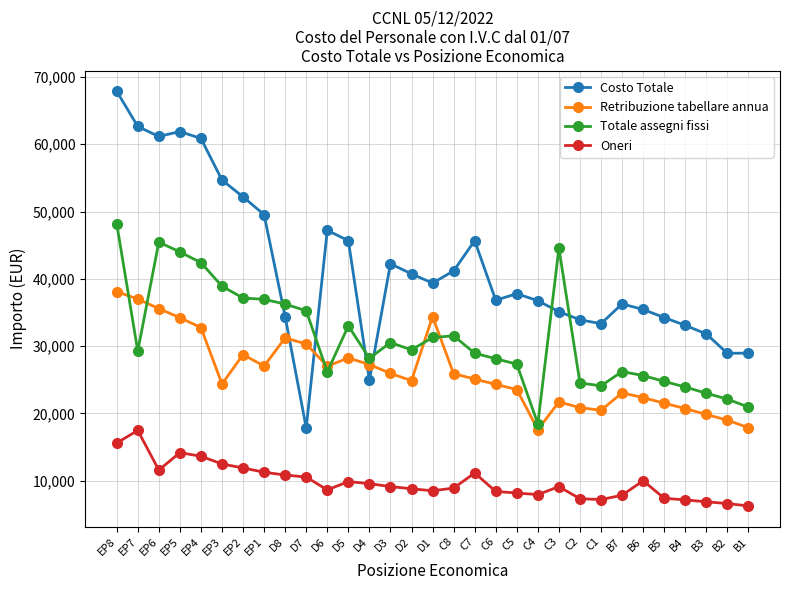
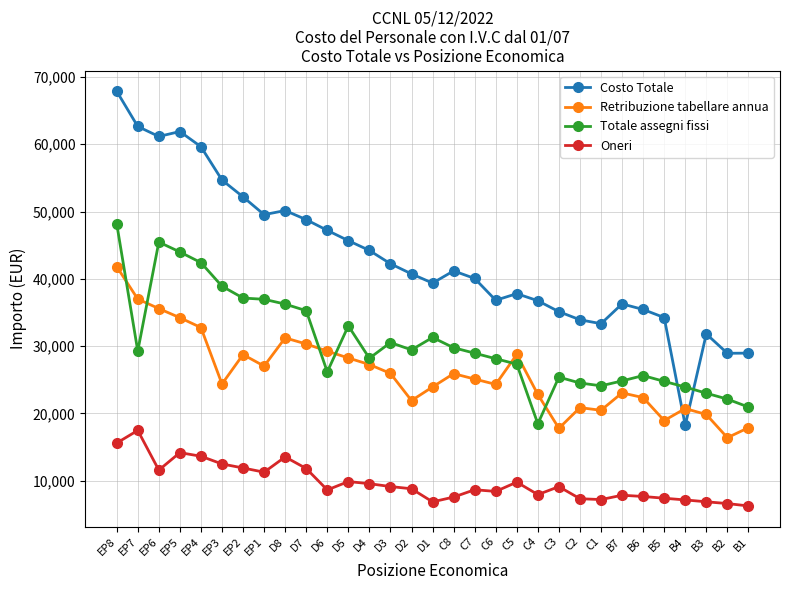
  {
    "Costo Totale": {
      "EP8": "68,000",
      "EP7": "63,000",
      "EP6": "61,000",
      "EP5": "62,000",
-     "EP4": "61,000",
+     "EP4": "60,000",
      "EP3": "55,000",
      "EP2": "52,000",
      "EP1": "50,000",
-     "D8": "34,000",
-     "D7": "18,000",
+     "D8": "50,000",
+     "D7": "49,000",
      "D6": "47,000",
      "D5": "46,000",
-     "D4": "25,000",
+     "D4": "44,000",
      "D3": "42,000",
      "D2": "41,000",
      "D1": "39,000",
      "C8": "41,000",
-     "C7": "46,000",
+     "C7": "40,000",
      "C6": "37,000",
      "C5": "38,000",
      "C4": "37,000",
      "C3": "35,000",
      "C2": "34,000",
      "C1": "33,000",
      "B7": "36,000",
      "B6": "35,000",
      "B5": "34,000",
-     "B4": "33,000",
+     "B4": "18,000",
      "B3": "32,000",
      "B2": "29,000",
      "B1": "29,000"
    },
    "Retribuzione tabellare annua": {
-     "EP8": "38,000",
+     "EP8": "42,000",
      "EP7": "37,000",
      "EP6": "36,000",
      "EP5": "34,000",
      "EP4": "33,000",
      "EP3": "24,000",
      "EP2": "29,000",
      "EP1": "27,000",
      "D8": "31,000",
      "D7": "30,000",
-     "D6": "27,000",
+     "D6": "29,000",
      "D5": "28,000",
      "D4": "27,000",
      "D3": "26,000",
-     "D2": "25,000",
-     "D1": "34,000",
+     "D2": "22,000",
+     "D1": "24,000",
      "C8": "26,000",
      "C7": "25,000",
      "C6": "24,000",
-     "C5": "24,000",
-     "C4": "18,000",
-     "C3": "22,000",
+     "C5": "29,000",
+     "C4": "23,000",
+     "C3": "18,000",
      "C2": "21,000",
      "C1": "20,000",
      "B7": "23,000",
      "B6": "22,000",
-     "B5": "22,000",
+     "B5": "19,000",
      "B4": "21,000",
      "B3": "20,000",
-     "B2": "19,000",
+     "B2": "16,000",
      "B1": "18,000"
    },
    "Totale assegni fissi": {
      "EP8": "48,000",
      "EP7": "29,000",
      "EP6": "45,000",
      "EP5": "44,000",
      "EP4": "42,000",
      "EP3": "39,000",
      "EP2": "37,000",
      "EP1": "37,000",
      "D8": "36,000",
      "D7": "35,000",
      "D6": "26,000",
      "D5": "33,000",
      "D4": "28,000",
      "D3": "31,000",
      "D2": "29,000",
      "D1": "31,000",
-     "C8": "32,000",
+     "C8": "30,000",
      "C7": "29,000",
      "C6": "28,000",
      "C5": "27,000",
      "C4": "18,000",
-     "C3": "45,000",
+     "C3": "25,000",
      "C2": "25,000",
      "C1": "24,000",
-     "B7": "26,000",
+     "B7": "25,000",
      "B6": "26,000",
      "B5": "25,000",
      "B4": "24,000",
      "B3": "23,000",
      "B2": "22,000",
      "B1": "21,000"
    },
    "Oneri": {
      "EP8": "16,000",
      "EP7": "17,000",
      "EP6": "12,000",
      "EP5": "14,000",
      "EP4": "14,000",
      "EP3": "12,000",
      "EP2": "12,000",
      "EP1": "11,000",
-     "D8": "11,000",
-     "D7": "11,000",
+     "D8": "14,000",
+     "D7": "12,000",
      "D6": "9,000",
      "D5": "10,000",
      "D4": "10,000",
      "D3": "9,000",
      "D2": "9,000",
-     "D1": "8,000",
-     "C8": "9,000",
-     "C7": "11,000",
+     "D1": "7,000",
+     "C8": "8,000",
+     "C7": "9,000",
      "C6": "8,000",
-     "C5": "8,000",
+     "C5": "10,000",
      "C4": "8,000",
      "C3": "9,000",
      "C2": "7,000",
      "C1": "7,000",
      "B7": "8,000",
-     "B6": "10,000",
+     "B6": "8,000",
      "B5": "7,000",
      "B4": "7,000",
      "B3": "7,000",
      "B2": "7,000",
      "B1": "6,000"
    }
  }
